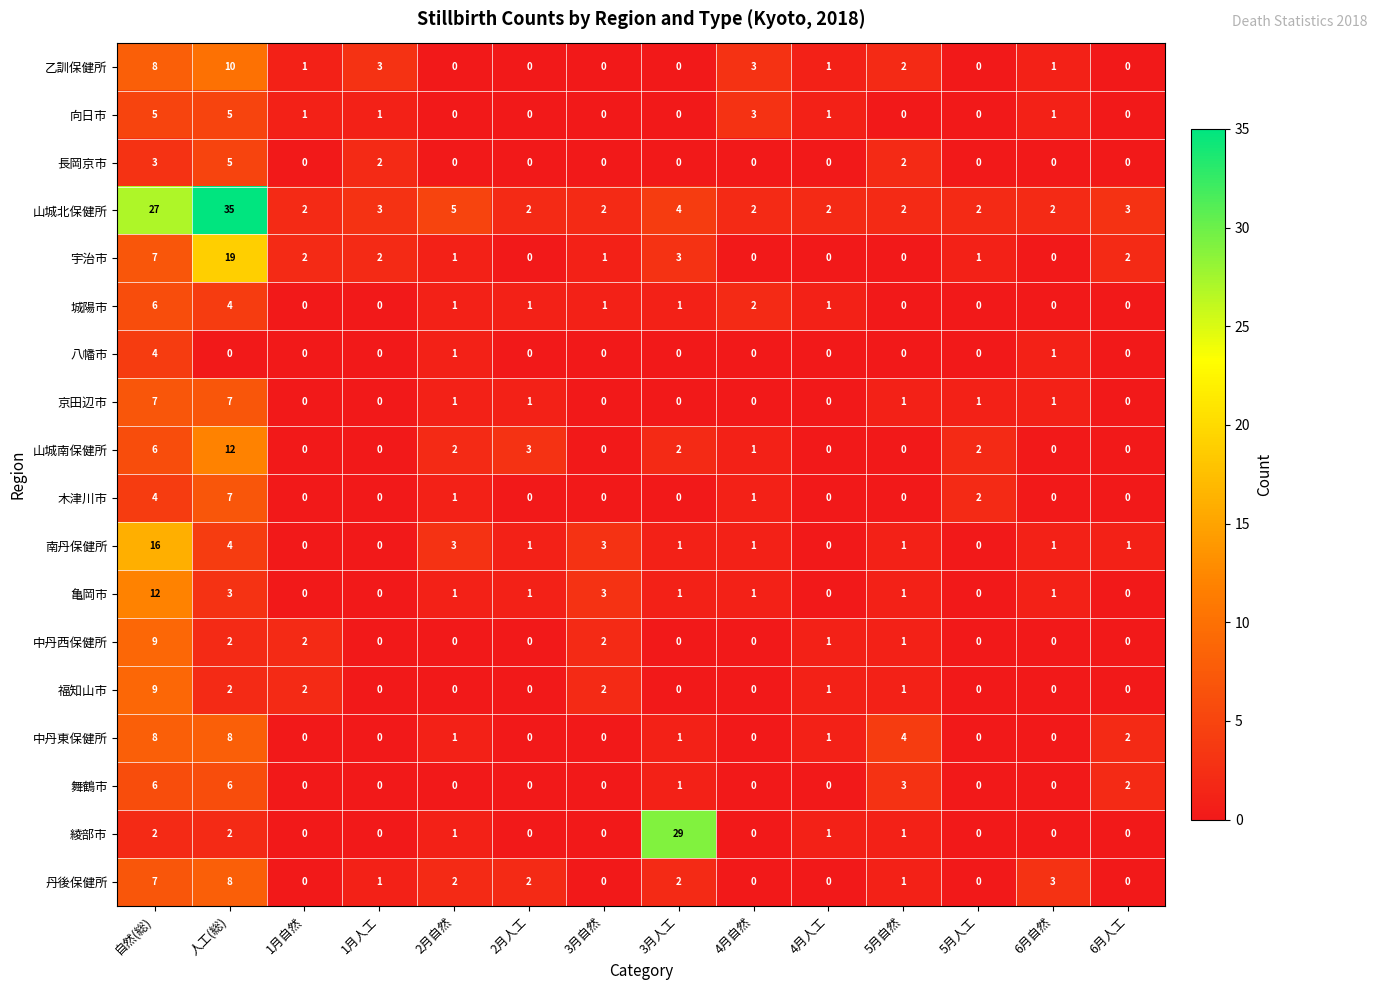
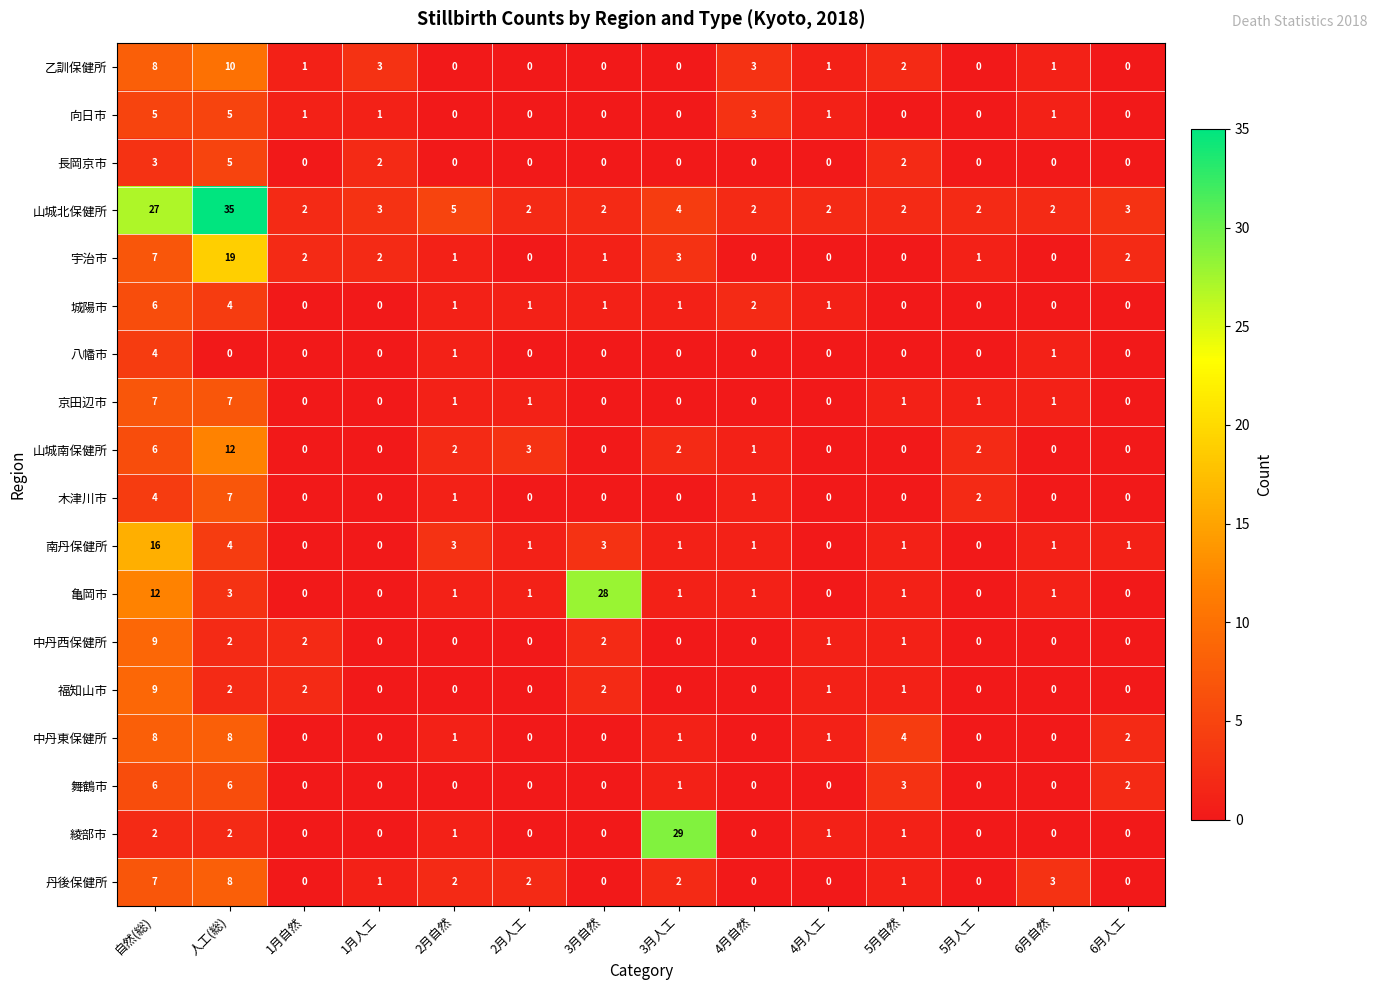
  {
    "亀岡市": {
      "自然(総)": 12,
      "人工(総)": 3,
      "1月自然": 0,
      "1月人工": 0,
      "2月自然": 1,
      "2月人工": 1,
-     "3月自然": 3,
+     "3月自然": 28,
      "3月人工": 1,
      "4月自然": 1,
      "4月人工": 0,
      "5月自然": 1,
      "5月人工": 0,
      "6月自然": 1,
      "6月人工": 0
    }
  }
